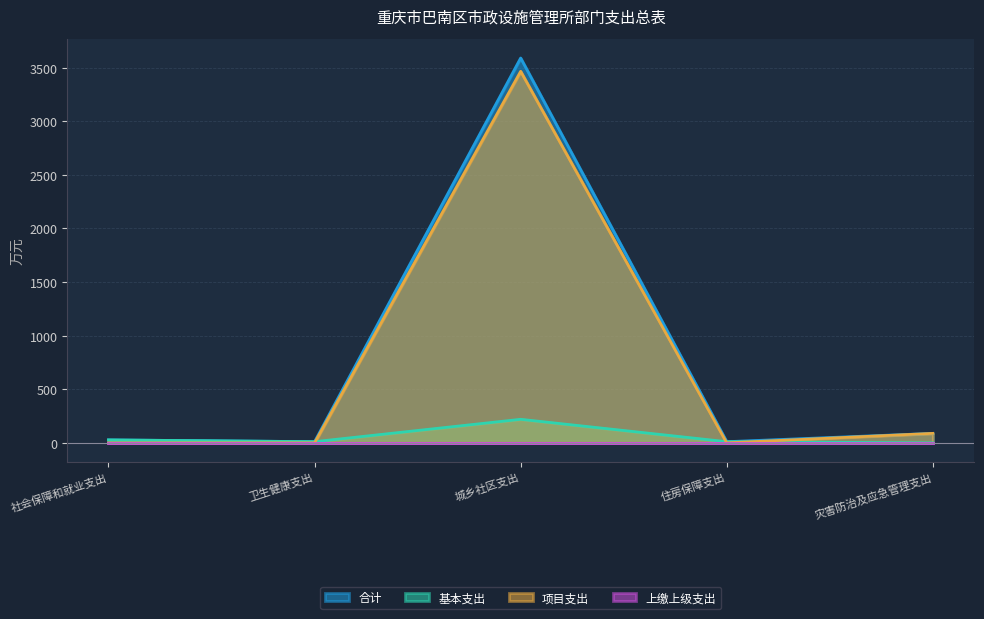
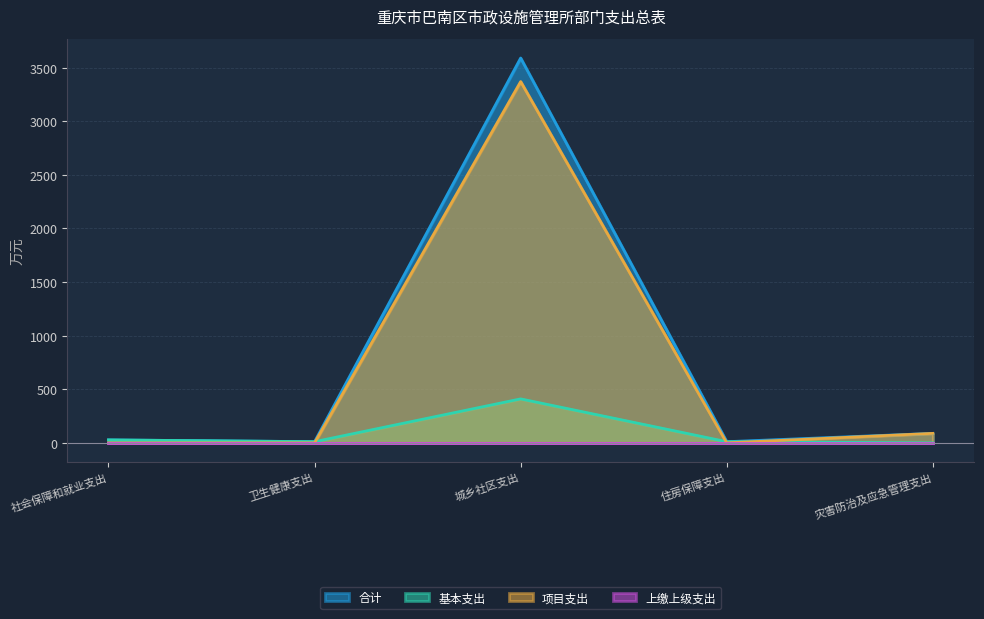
  {
    "合计": {
      "城乡社区支出": 3590
    },
    "基本支出": {
-     "城乡社区支出": 220
+     "城乡社区支出": 410
    },
    "项目支出": {
-     "城乡社区支出": 3470
+     "城乡社区支出": 3370
    },
    "上缴上级支出": {
      "城乡社区支出": 0
    }
  }
